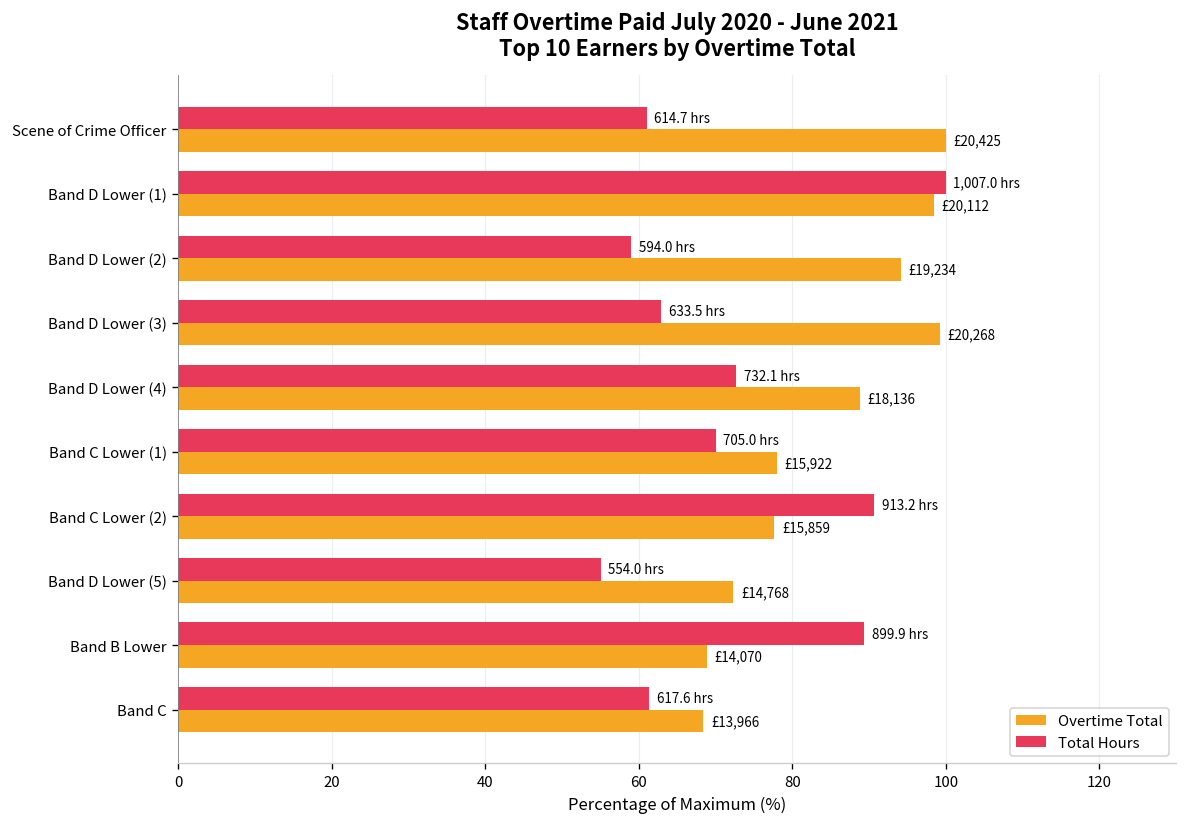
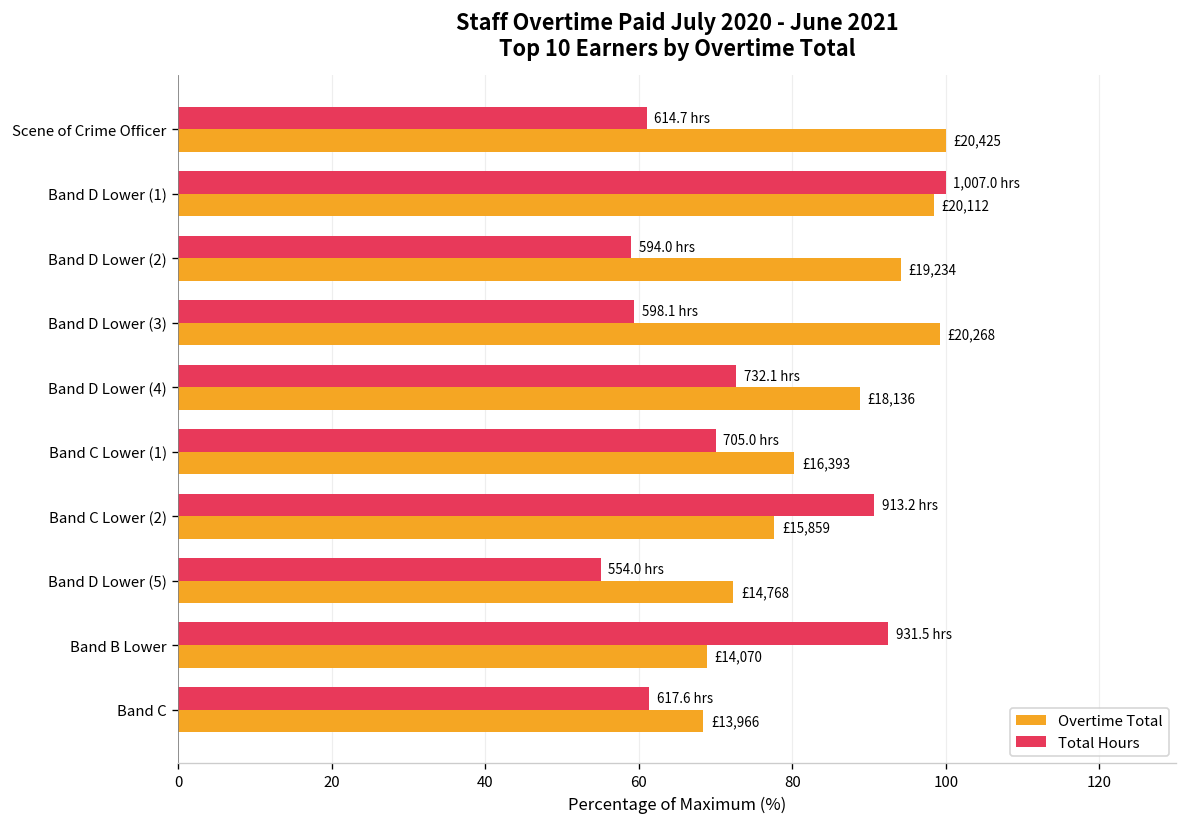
  {
    "Overtime Total": {
-     "Band C Lower (1)": "£15,922"
+     "Band C Lower (1)": "£16,393"
    },
    "Total Hours": {
-     "Band D Lower (3)": "633.5",
-     "Band B Lower": "899.9"
+     "Band D Lower (3)": "598.1",
+     "Band B Lower": "931.5"
    }
  }
